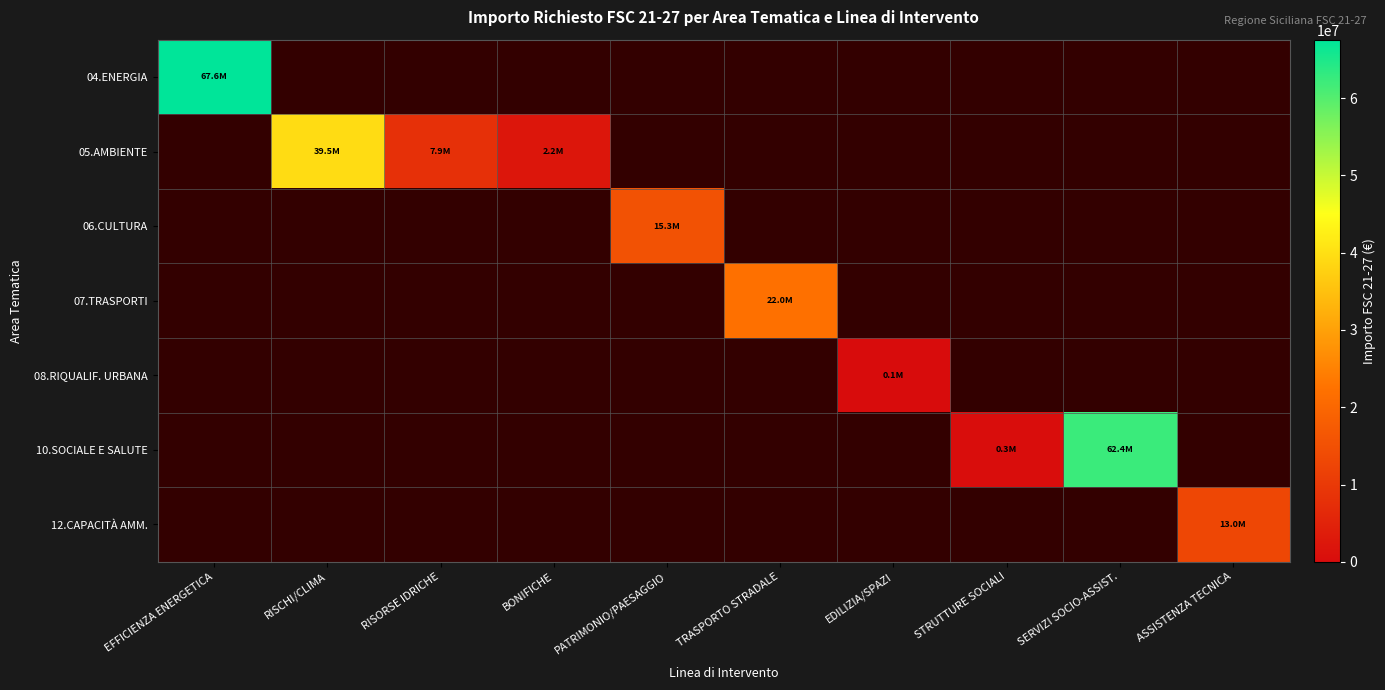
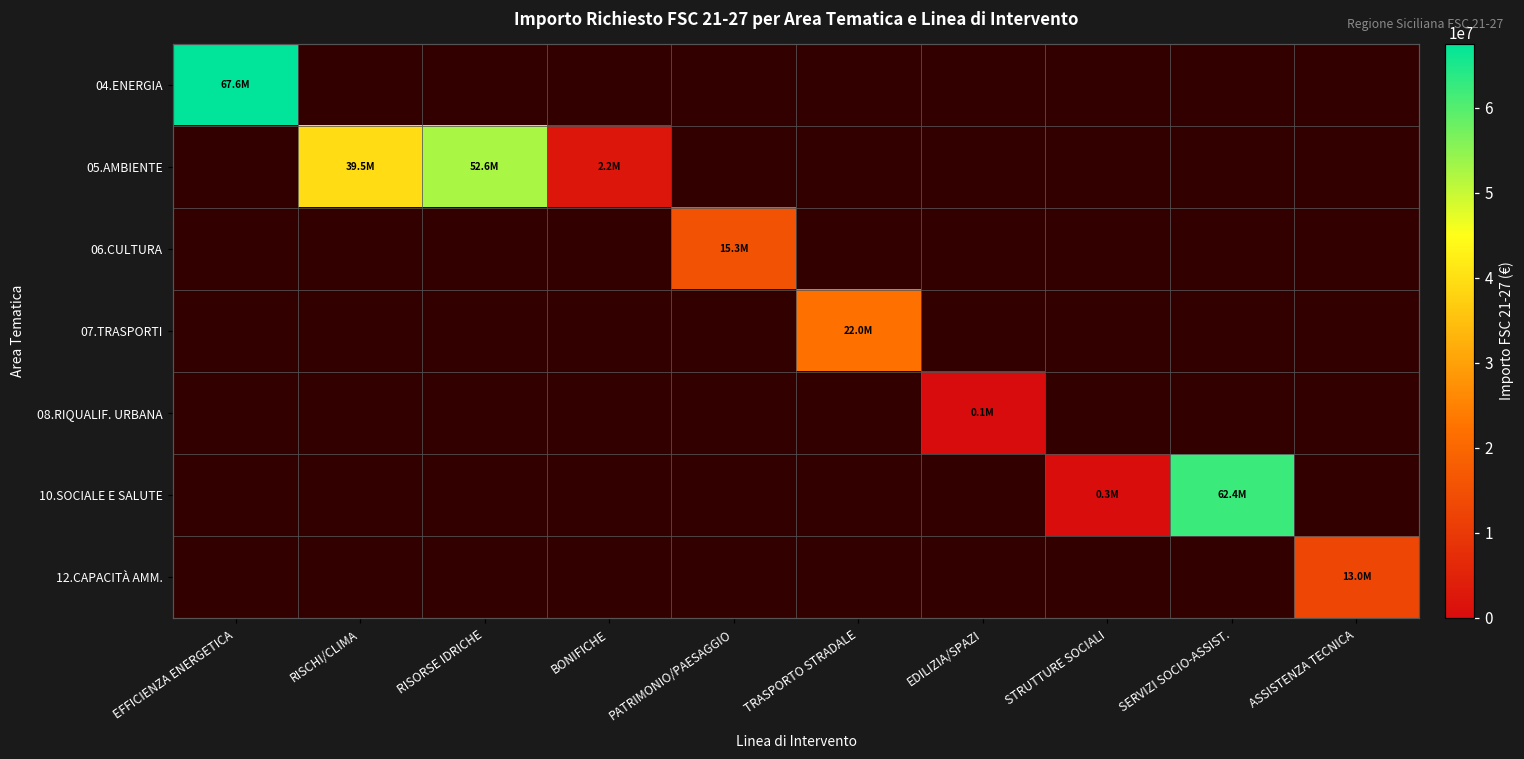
  {
    "04.ENERGIA": {
      "EFFICIENZA ENERGETICA": "67.6M"
    },
    "05.AMBIENTE": {
      "RISCHI/CLIMA": "39.5M",
-     "RISORSE IDRICHE": "7.9M",
+     "RISORSE IDRICHE": "52.6M",
      "BONIFICHE": "2.2M"
    },
    "06.CULTURA": {
      "PATRIMONIO/PAESAGGIO": "15.3M"
    },
    "07.TRASPORTI": {
      "TRASPORTO STRADALE": "22.0M"
    },
    "08.RIQUALIF. URBANA": {
      "EDILIZIA/SPAZI": "0.1M"
    },
    "10.SOCIALE E SALUTE": {
      "STRUTTURE SOCIALI": "0.3M",
      "SERVIZI SOCIO-ASSIST.": "62.4M"
    },
    "12.CAPACITÀ AMM.": {
      "ASSISTENZA TECNICA": "13.0M"
    }
  }
